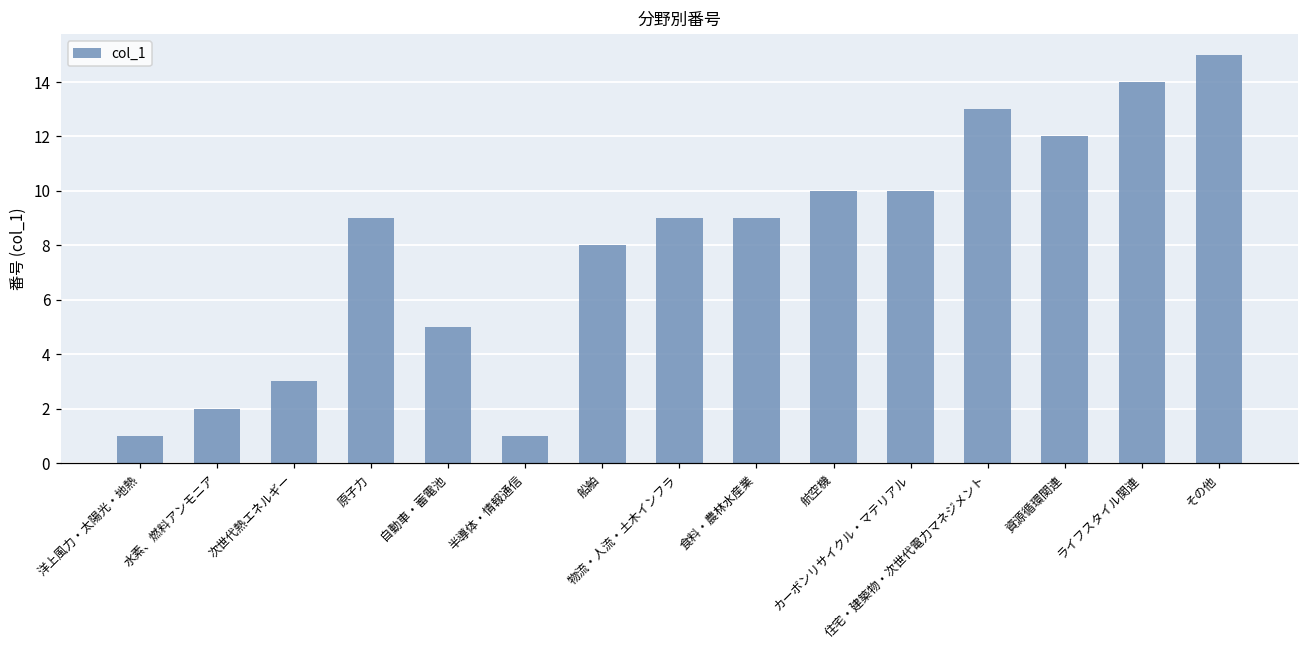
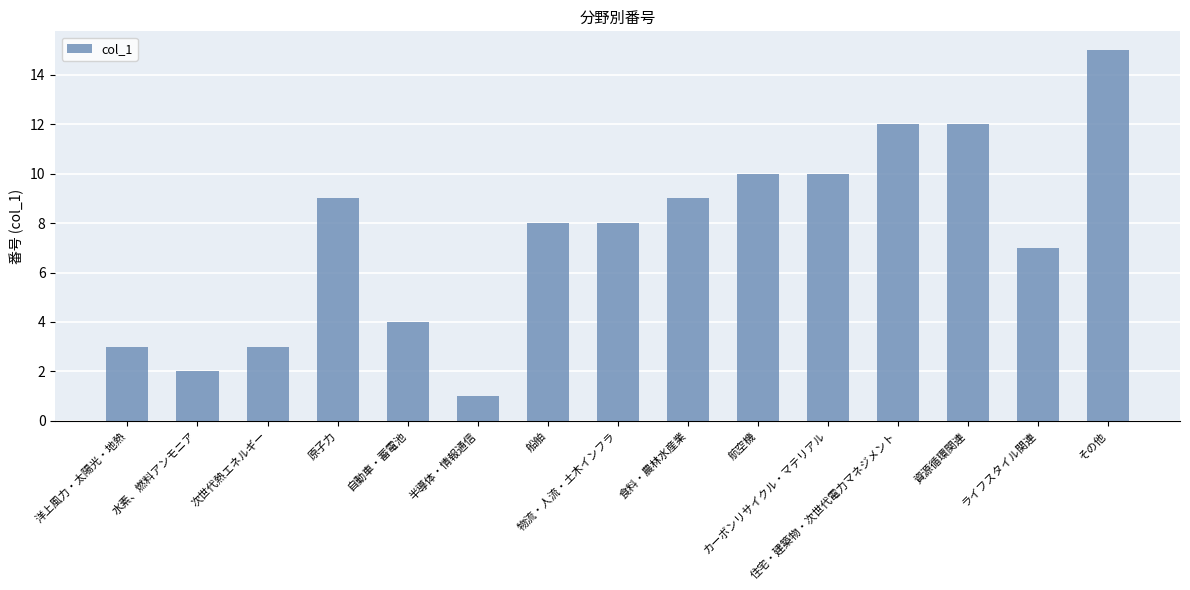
  {
-   "洋上風力・太陽光・地熱": 1,
+   "洋上風力・太陽光・地熱": 3,
    "水素、燃料アンモニア": 2,
    "次世代熱エネルギー": 3,
    "原子力": 9,
-   "自動車・蓄電池": 5,
+   "自動車・蓄電池": 4,
    "半導体・情報通信": 1,
    "船舶": 8,
-   "物流・人流・土木インフラ": 9,
+   "物流・人流・土木インフラ": 8,
    "食料・農林水産業": 9,
    "航空機": 10,
    "カーボンリサイクル・マテリアル": 10,
-   "住宅・建築物・次世代電力マネジメント": 13,
+   "住宅・建築物・次世代電力マネジメント": 12,
    "資源循環関連": 12,
-   "ライフスタイル関連": 14,
+   "ライフスタイル関連": 7,
    "その他": 15
  }
